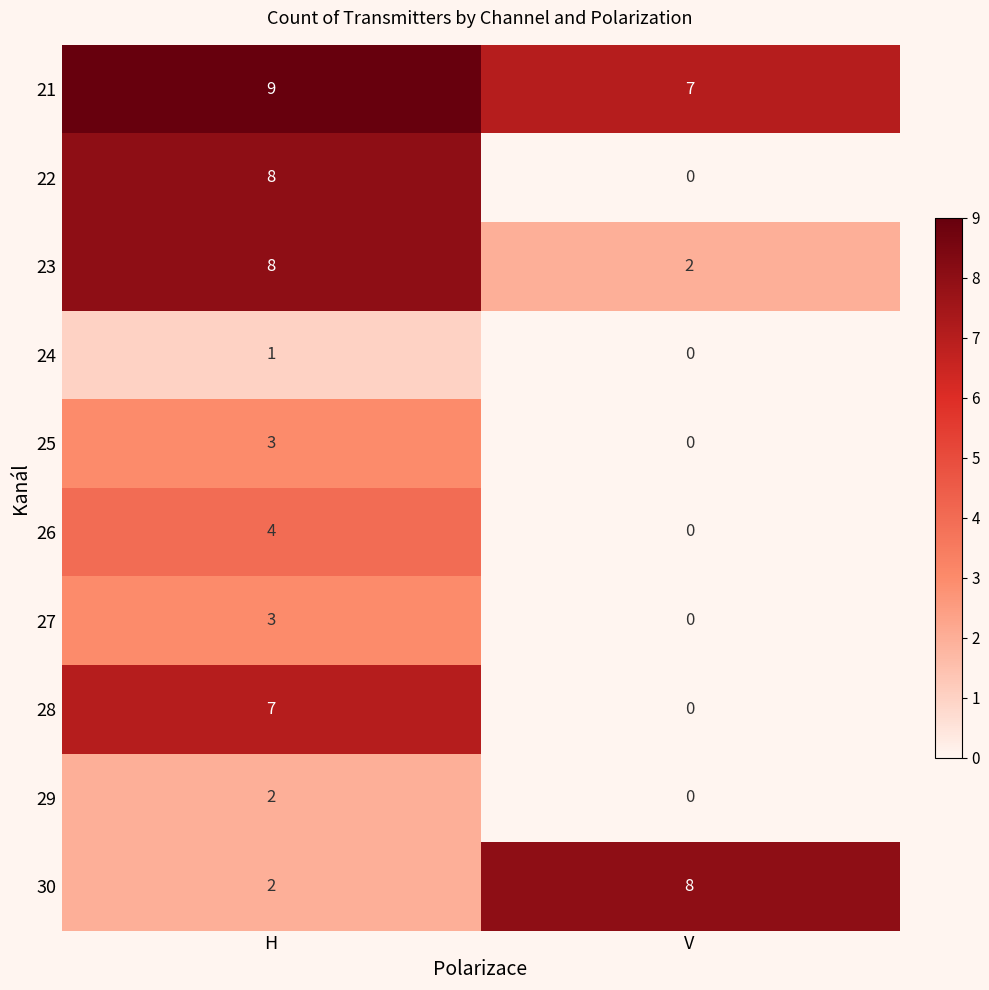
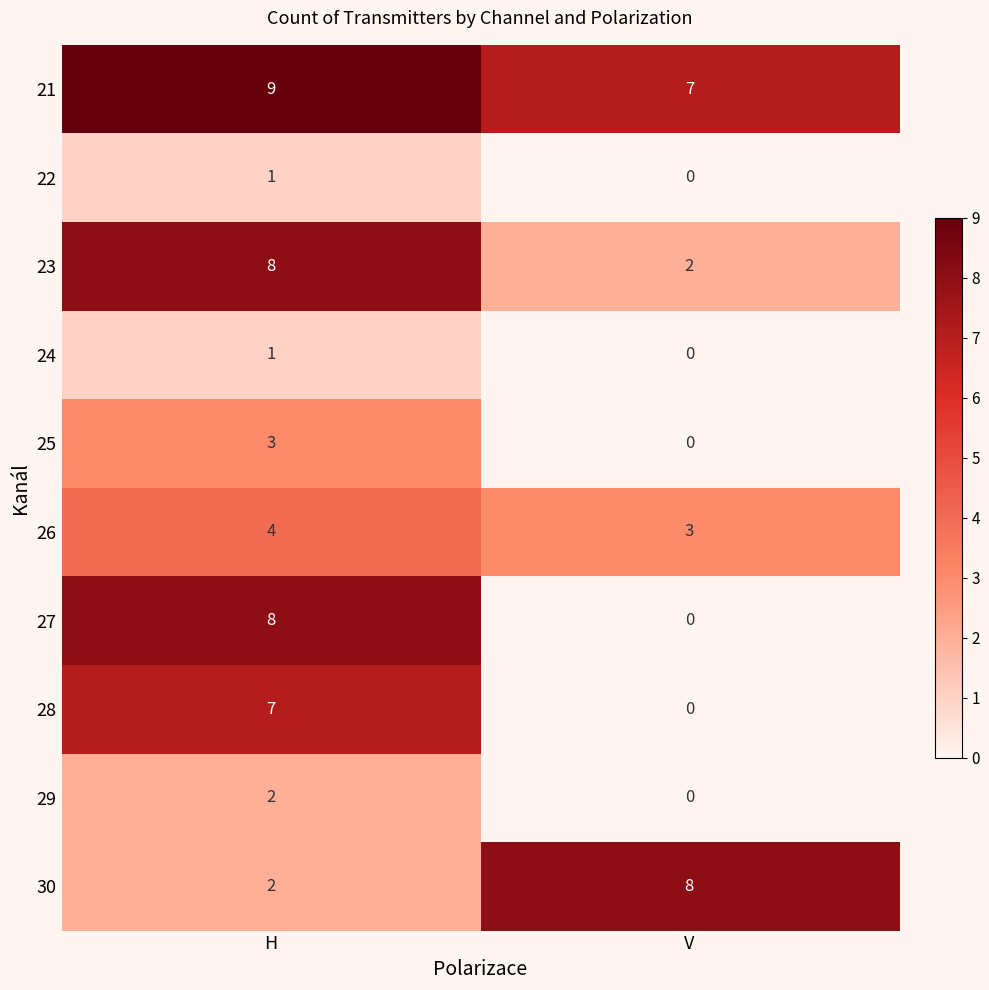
  {
    "21": {
      "H": 9,
      "V": 7
    },
    "22": {
-     "H": 8,
+     "H": 1,
      "V": 0
    },
    "23": {
      "H": 8,
      "V": 2
    },
    "24": {
      "H": 1,
      "V": 0
    },
    "25": {
      "H": 3,
      "V": 0
    },
    "26": {
      "H": 4,
-     "V": 0
+     "V": 3
    },
    "27": {
-     "H": 3,
+     "H": 8,
      "V": 0
    },
    "28": {
      "H": 7,
      "V": 0
    },
    "29": {
      "H": 2,
      "V": 0
    },
    "30": {
      "H": 2,
      "V": 8
    }
  }
